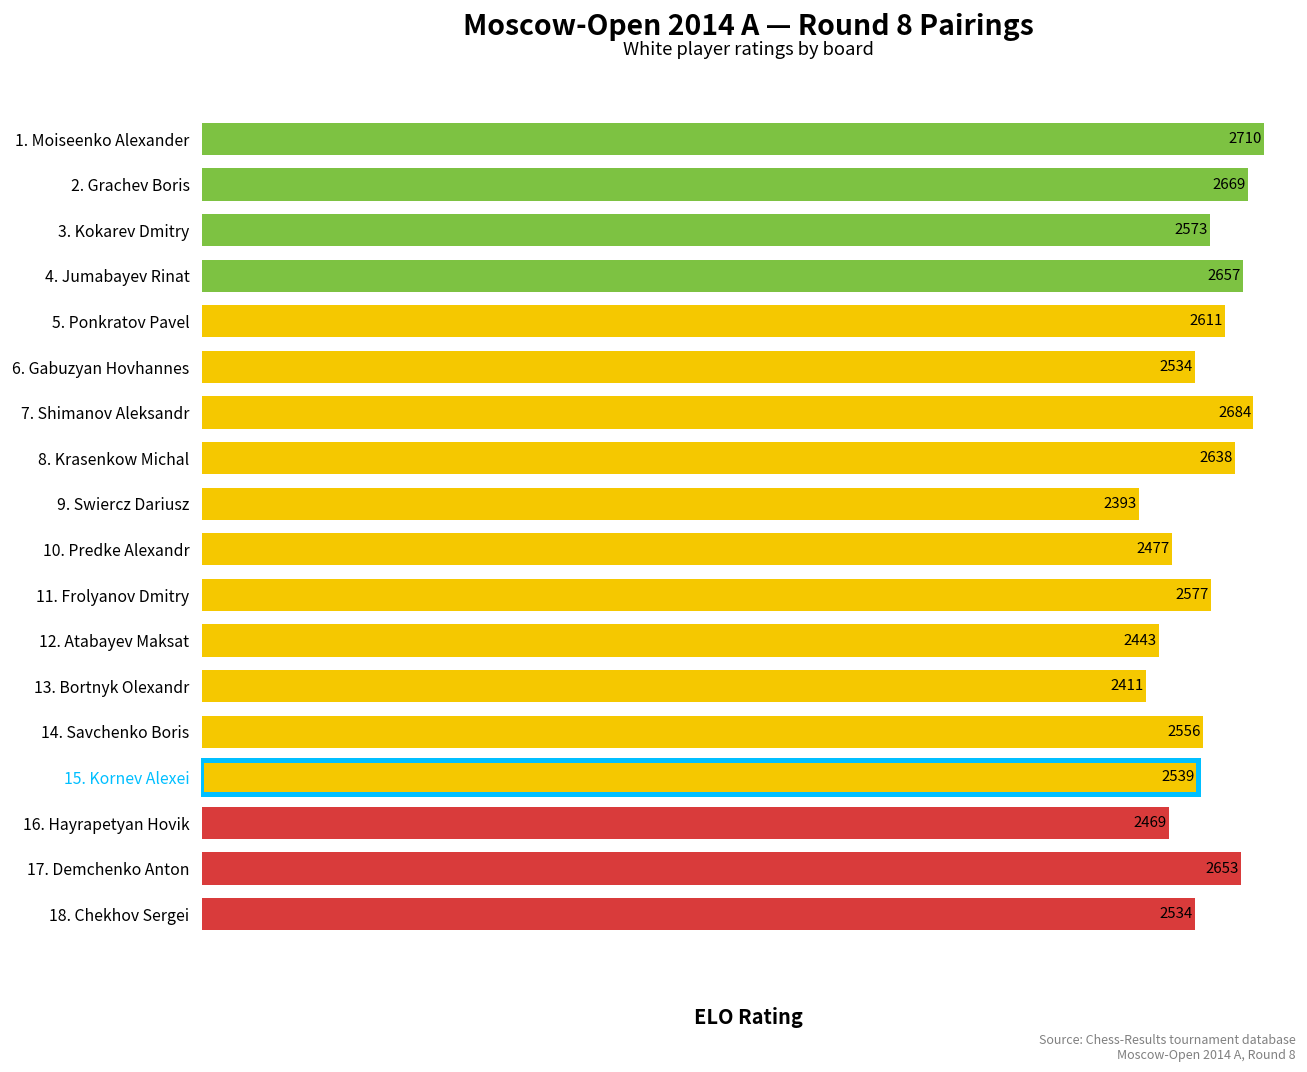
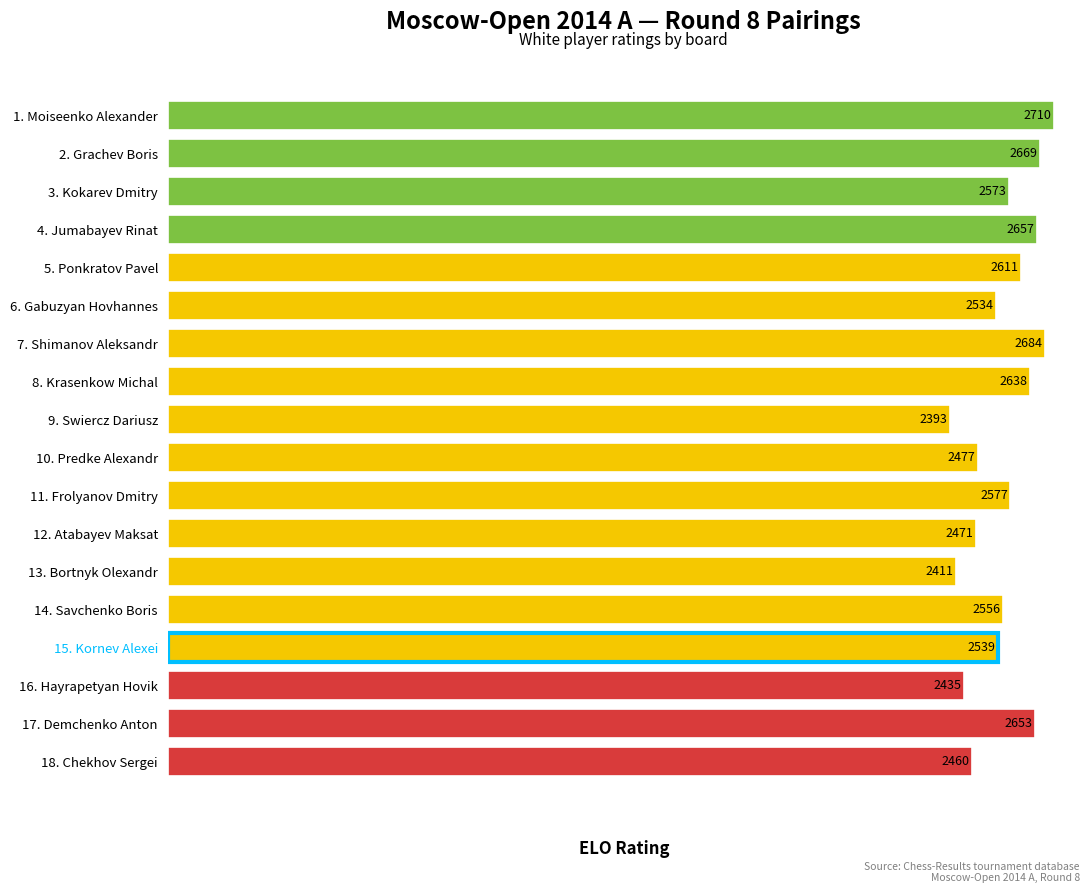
  {
    "1. Moiseenko Alexander": 2710,
    "2. Grachev Boris": 2669,
    "3. Kokarev Dmitry": 2573,
    "4. Jumabayev Rinat": 2657,
    "5. Ponkratov Pavel": 2611,
    "6. Gabuzyan Hovhannes": 2534,
    "7. Shimanov Aleksandr": 2684,
    "8. Krasenkow Michal": 2638,
    "9. Swiercz Dariusz": 2393,
    "10. Predke Alexandr": 2477,
    "11. Frolyanov Dmitry": 2577,
-   "12. Atabayev Maksat": 2443,
+   "12. Atabayev Maksat": 2471,
    "13. Bortnyk Olexandr": 2411,
    "14. Savchenko Boris": 2556,
    "15. Kornev Alexei": 2539,
-   "16. Hayrapetyan Hovik": 2469,
+   "16. Hayrapetyan Hovik": 2435,
    "17. Demchenko Anton": 2653,
-   "18. Chekhov Sergei": 2534
+   "18. Chekhov Sergei": 2460
  }
